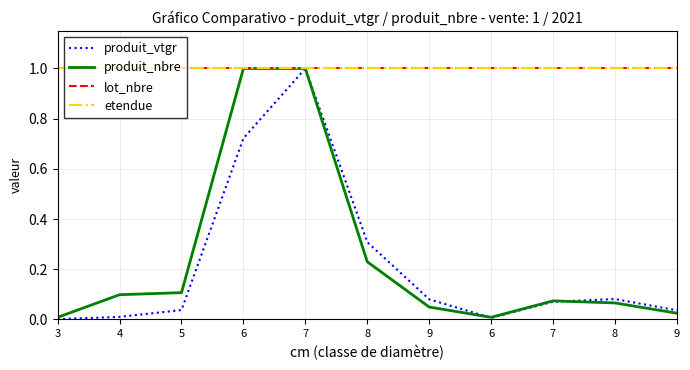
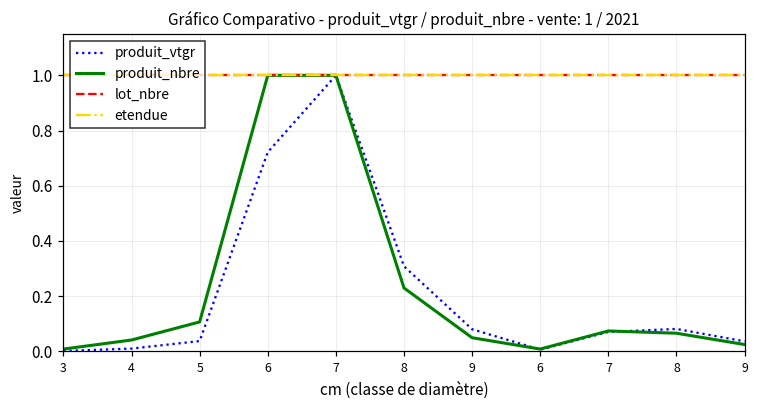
  {
    "produit_vtgr": {
      "4": 0.01,
      "5": 0.04
    },
    "produit_nbre": {
-     "4": 0.10,
+     "4": 0.04,
      "5": 0.11
    },
    "etendue": {
      "3": 1.00
    }
  }
